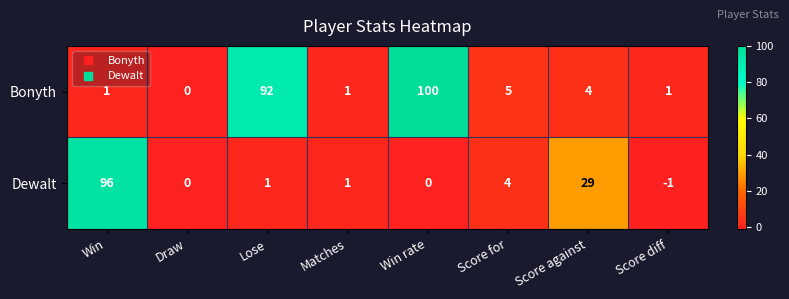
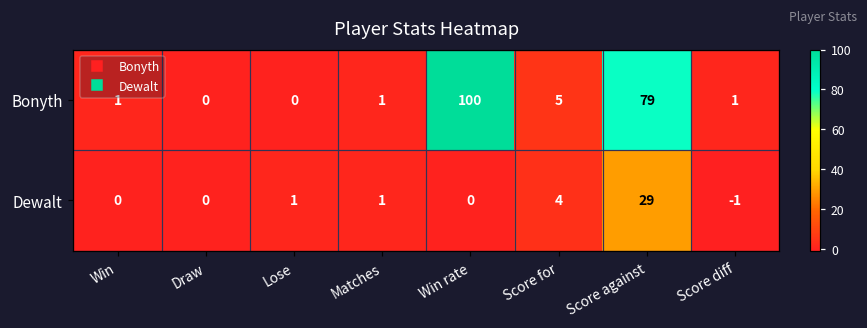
  {
    "Bonyth": {
      "Draw": 0,
-     "Lose": 92,
+     "Lose": 0,
      "Matches": 1,
      "Win rate": 100,
      "Score for": 5,
-     "Score against": 4,
+     "Score against": 79,
      "Score diff": 1
    },
    "Dewalt": {
-     "Win": 96,
+     "Win": 0,
      "Draw": 0,
      "Lose": 1,
      "Matches": 1,
      "Win rate": 0,
      "Score for": 4,
      "Score against": 29,
      "Score diff": -1
    }
  }
